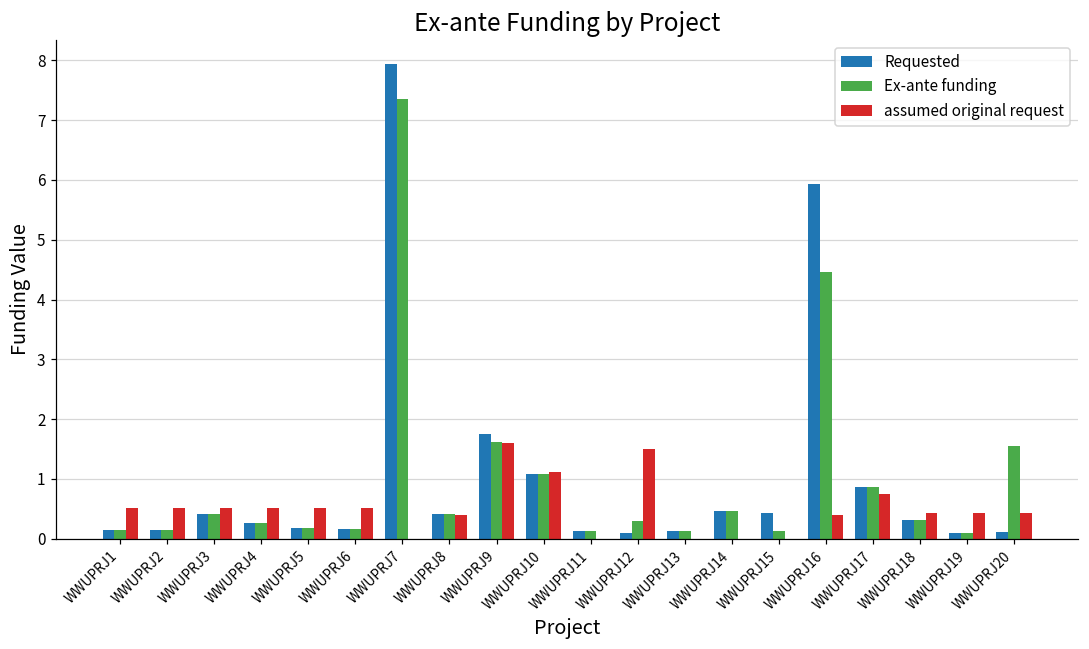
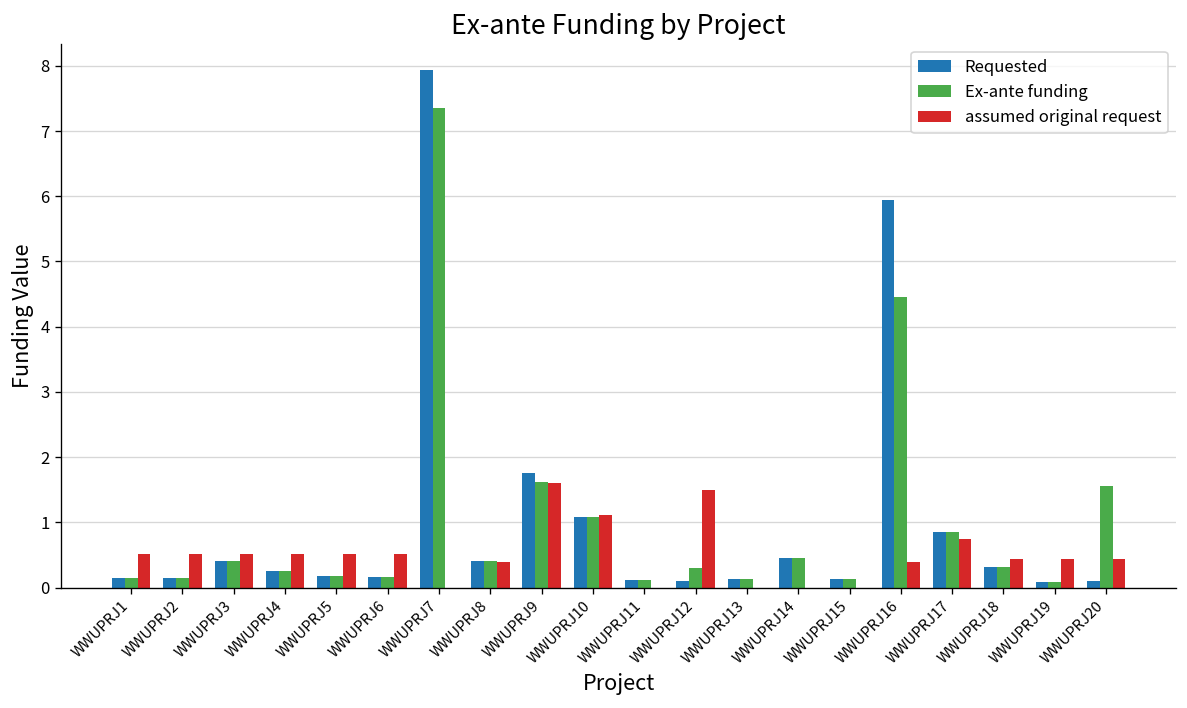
  {
    "Requested": {
      "WWUPRJ1": 0.1,
      "WWUPRJ2": 0.2,
      "WWUPRJ3": 0.4,
      "WWUPRJ4": 0.3,
      "WWUPRJ5": 0.2,
      "WWUPRJ6": 0.2,
      "WWUPRJ7": 7.9,
      "WWUPRJ8": 0.4,
      "WWUPRJ9": 1.8,
      "WWUPRJ10": 1.1,
      "WWUPRJ11": 0.1,
      "WWUPRJ12": 0.1,
      "WWUPRJ13": 0.1,
      "WWUPRJ14": 0.5,
-     "WWUPRJ15": 0.4,
+     "WWUPRJ15": 0.1,
      "WWUPRJ16": 5.9,
      "WWUPRJ17": 0.9,
      "WWUPRJ18": 0.3,
      "WWUPRJ19": 0.1,
      "WWUPRJ20": 0.1
    },
    "Ex-ante funding": {
      "WWUPRJ1": 0.1,
      "WWUPRJ2": 0.2,
      "WWUPRJ3": 0.4,
      "WWUPRJ4": 0.3,
      "WWUPRJ5": 0.2,
      "WWUPRJ6": 0.2,
      "WWUPRJ7": 7.3,
      "WWUPRJ8": 0.4,
      "WWUPRJ9": 1.6,
      "WWUPRJ10": 1.1,
      "WWUPRJ11": 0.1,
      "WWUPRJ12": 0.3,
      "WWUPRJ13": 0.1,
      "WWUPRJ14": 0.5,
      "WWUPRJ15": 0.1,
      "WWUPRJ16": 4.5,
      "WWUPRJ17": 0.9,
      "WWUPRJ18": 0.3,
      "WWUPRJ19": 0.1,
      "WWUPRJ20": 1.6
    },
    "assumed original request": {
      "WWUPRJ1": 0.5,
      "WWUPRJ2": 0.5,
      "WWUPRJ3": 0.5,
      "WWUPRJ4": 0.5,
      "WWUPRJ5": 0.5,
      "WWUPRJ6": 0.5,
      "WWUPRJ7": 0.0,
      "WWUPRJ8": 0.4,
      "WWUPRJ9": 1.6,
      "WWUPRJ10": 1.1,
      "WWUPRJ11": 0.0,
      "WWUPRJ12": 1.5,
      "WWUPRJ13": 0.0,
      "WWUPRJ14": 0.0,
      "WWUPRJ15": 0.0,
      "WWUPRJ16": 0.4,
      "WWUPRJ17": 0.8,
      "WWUPRJ18": 0.4,
      "WWUPRJ19": 0.4,
      "WWUPRJ20": 0.4
    }
  }
